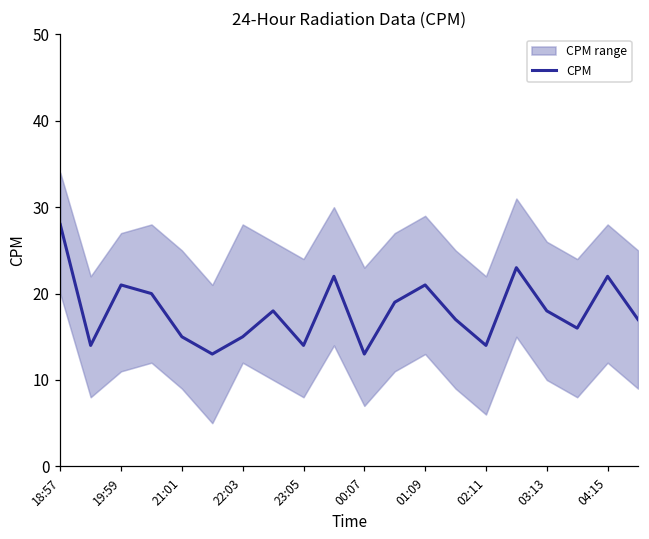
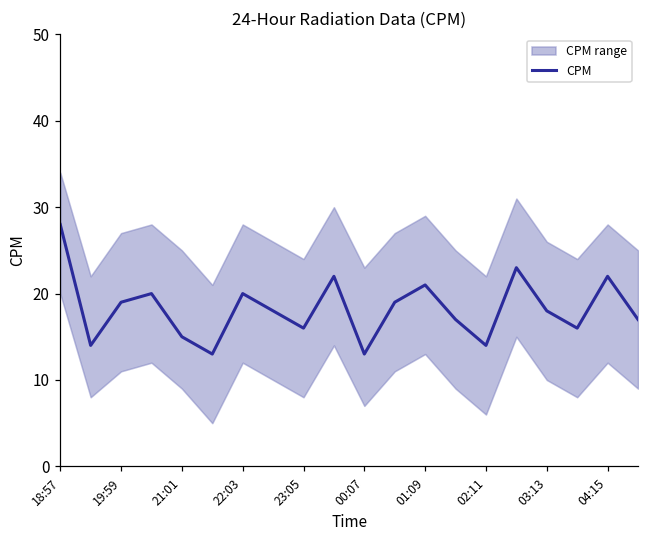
  {
    "CPM": {
      "18:57": 28,
-     "19:59": 21,
+     "19:59": 19,
      "21:01": 15,
-     "22:03": 15,
-     "23:05": 14,
+     "22:03": 20,
+     "23:05": 16,
      "00:07": 13,
      "01:09": 21,
      "02:11": 14,
      "03:13": 18,
      "04:15": 22
    }
  }
